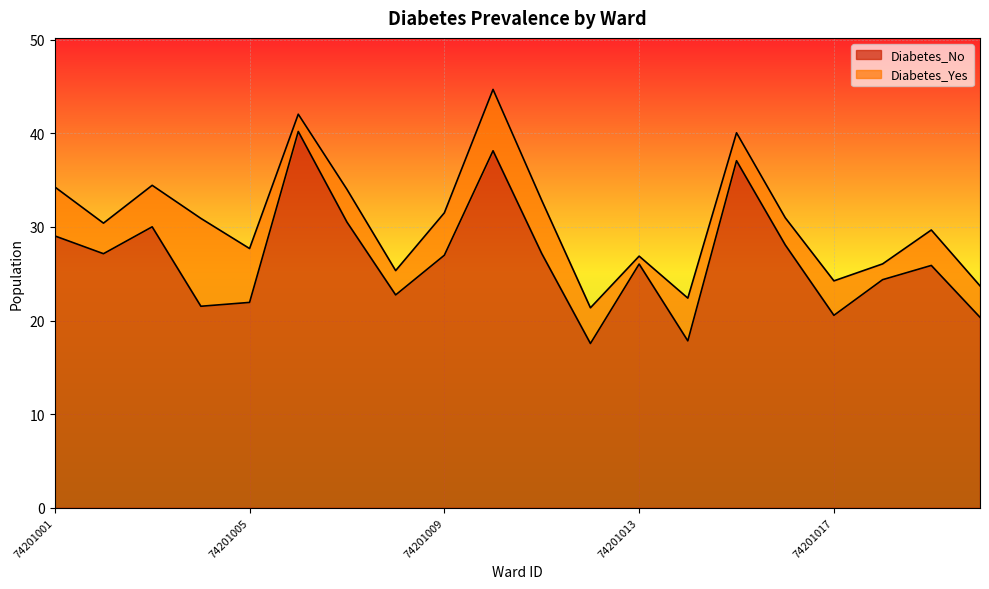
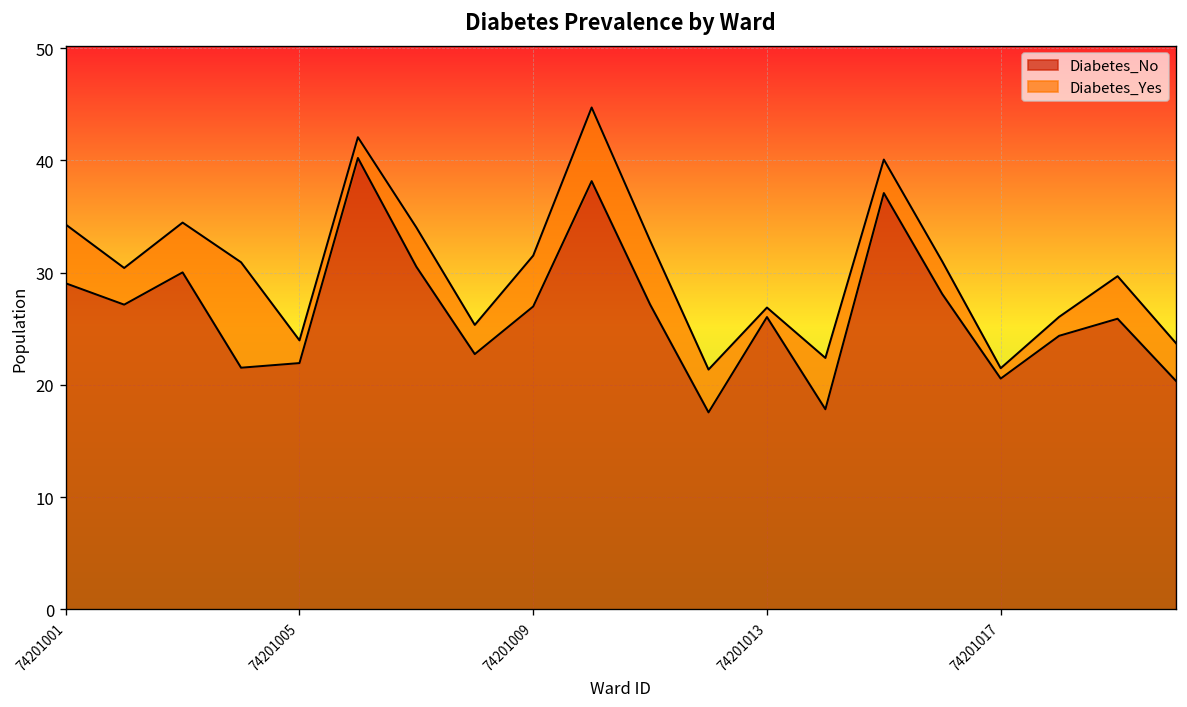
  {
    "Diabetes_No": {
      "74201001": 29,
      "74201005": 22,
      "74201009": 27,
      "74201013": 26,
      "74201017": 21
    },
    "Diabetes_Yes": {
      "74201001": 5,
-     "74201005": 6,
+     "74201005": 2,
      "74201009": 5,
      "74201013": 1,
-     "74201017": 4
+     "74201017": 1
    }
  }
